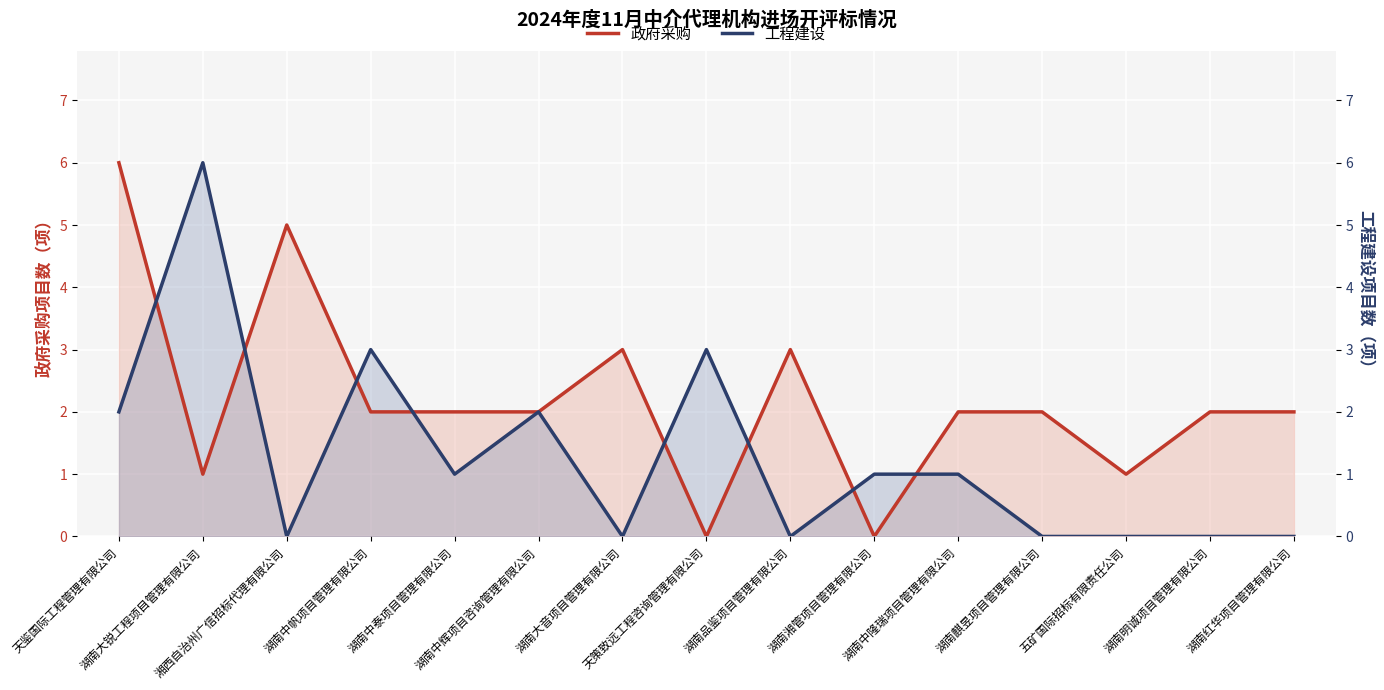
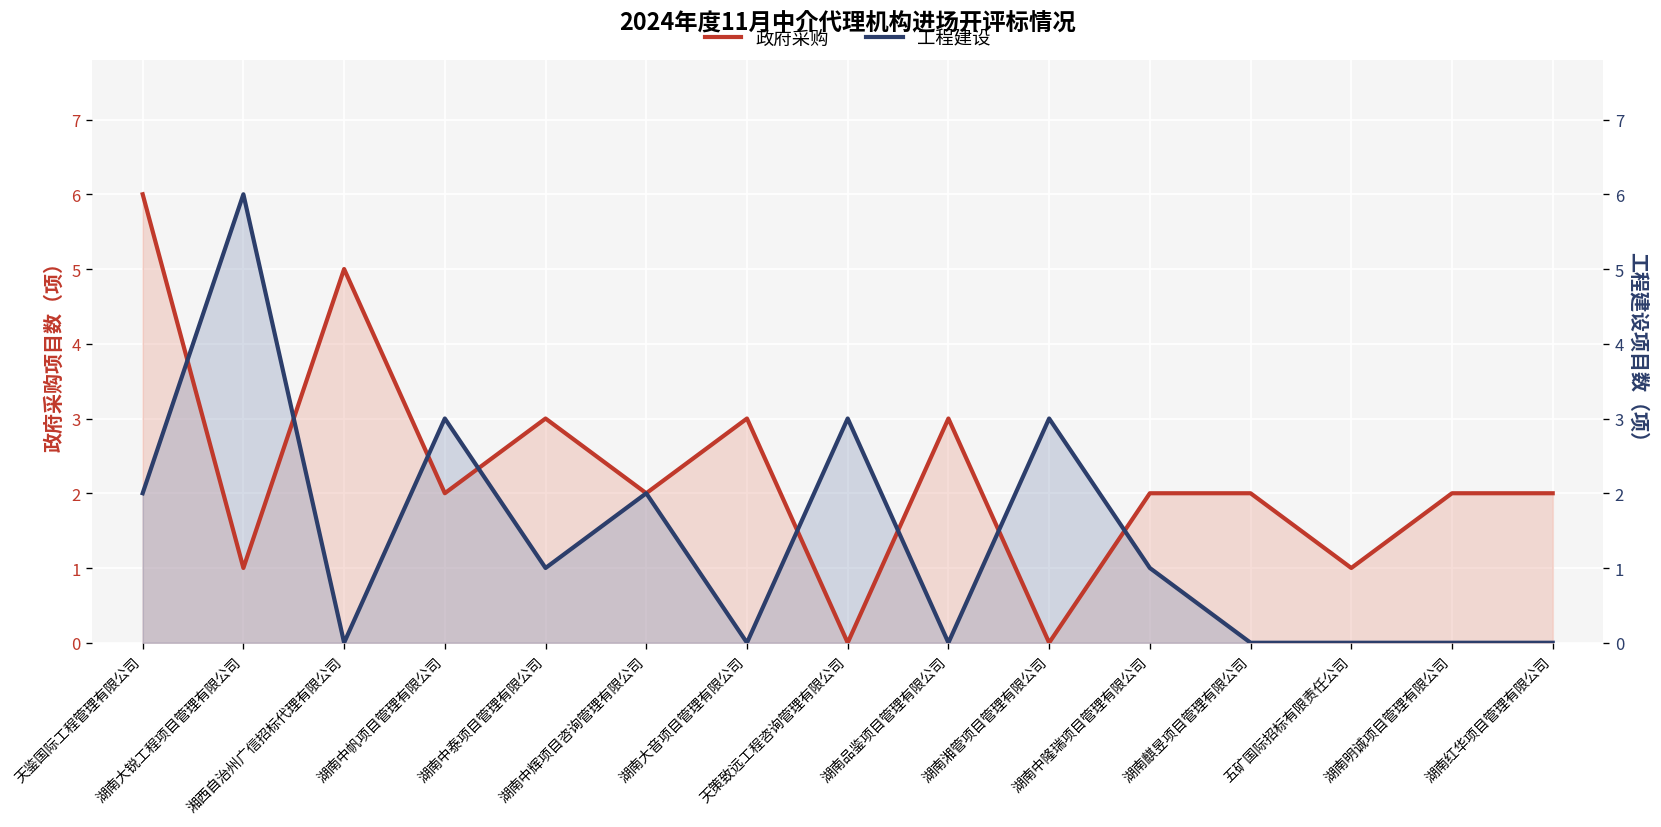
  {
    "政府采购": {
      "天鉴国际工程管理有限公司": 6,
      "湖南大锐工程项目管理有限公司": 1,
      "湘西自治州广信招标代理有限公司": 5,
      "湖南中帆项目管理有限公司": 2,
-     "湖南中泰项目管理有限公司": 2,
+     "湖南中泰项目管理有限公司": 3,
      "湖南大音项目管理有限公司": 3,
      "天策致远工程咨询管理有限公司": 0,
      "湖南品鉴项目管理有限公司": 3,
      "湖南湘管项目管理有限公司": 0,
      "湖南中隆瑞项目管理有限公司": 2,
      "湖南麒昱项目管理有限公司": 2,
      "五矿国际招标有限责任公司": 1,
      "湖南明诚项目管理有限公司": 2,
      "湖南红华项目管理有限公司": 2
    },
    "工程建设": {
      "天鉴国际工程管理有限公司": 2,
      "湖南大锐工程项目管理有限公司": 6,
      "湘西自治州广信招标代理有限公司": 0,
      "湖南中帆项目管理有限公司": 3,
      "湖南中泰项目管理有限公司": 1,
      "湖南大音项目管理有限公司": 0,
      "天策致远工程咨询管理有限公司": 3,
      "湖南品鉴项目管理有限公司": 0,
-     "湖南湘管项目管理有限公司": 1,
+     "湖南湘管项目管理有限公司": 3,
      "湖南中隆瑞项目管理有限公司": 1,
      "湖南麒昱项目管理有限公司": 0,
      "五矿国际招标有限责任公司": 0,
      "湖南明诚项目管理有限公司": 0,
      "湖南红华项目管理有限公司": 0
    }
  }
